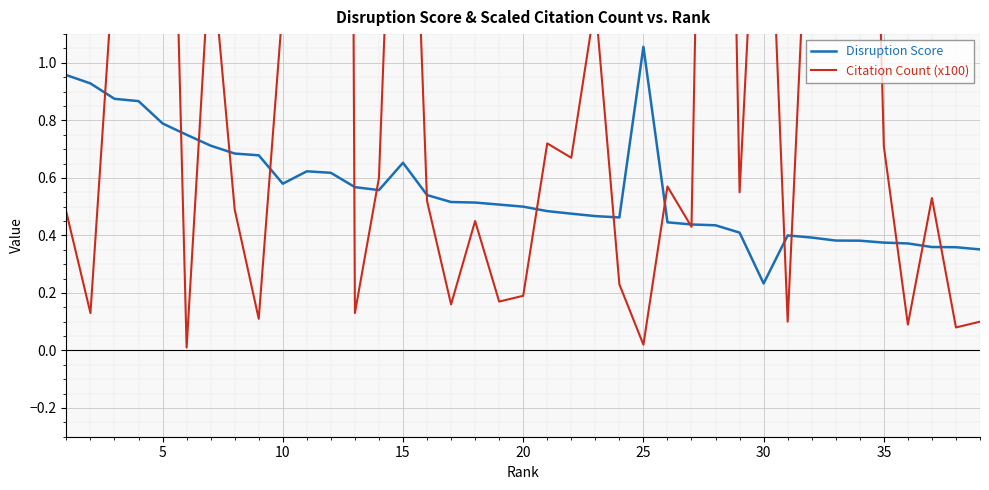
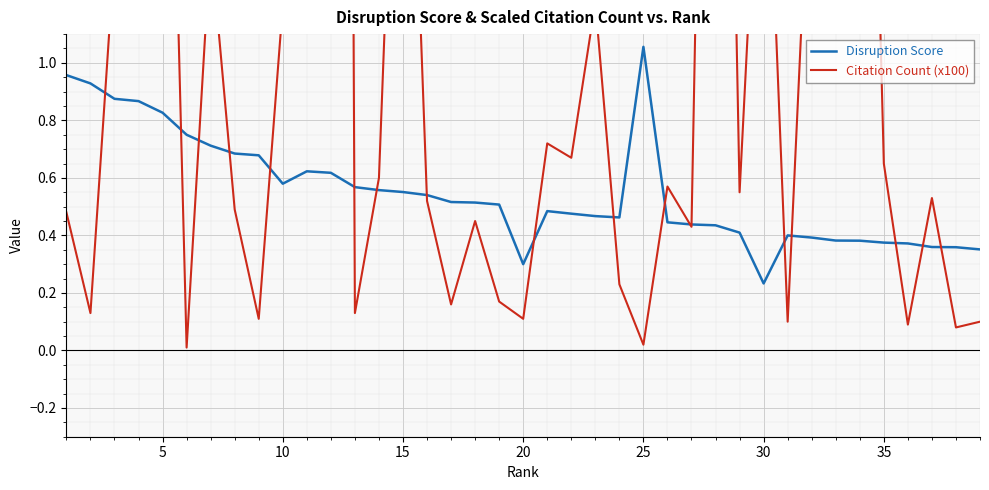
  {
    "Disruption Score": {
-     "5": 0.79,
+     "5": 0.83,
      "10": 0.58,
-     "15": 0.65,
-     "20": 0.5,
+     "15": 0.55,
+     "20": 0.3,
      "25": 1.06,
      "30": 0.23,
      "35": 0.38
    },
    "Citation Count (x100)": {
-     "20": 0.19,
+     "20": 0.11,
      "25": 0.02,
-     "35": 0.71
+     "35": 0.65
    }
  }
